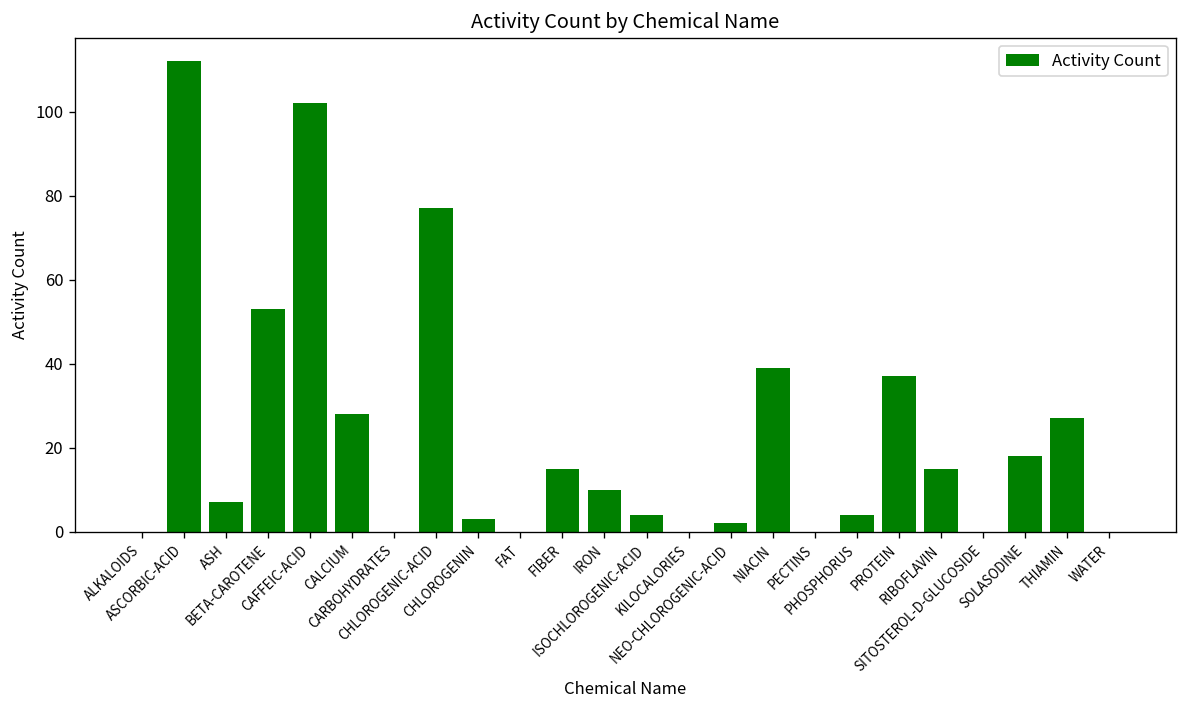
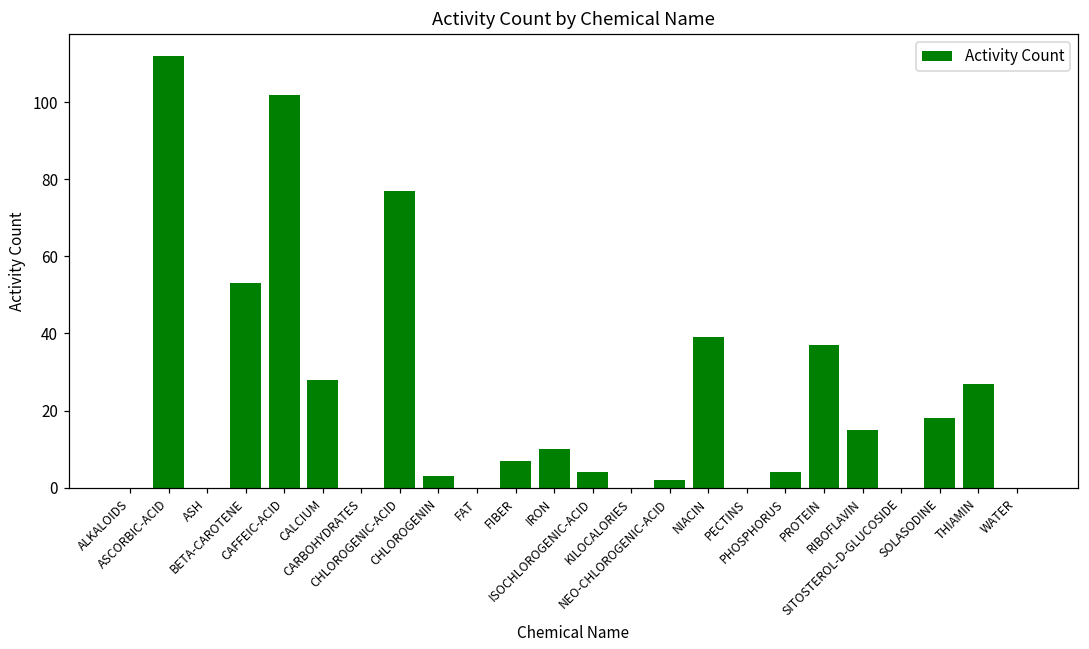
  {
    "ALKALOIDS": 0,
    "ASCORBIC-ACID": 112,
-   "ASH": 7,
+   "ASH": 0,
    "BETA-CAROTENE": 53,
    "CAFFEIC-ACID": 102,
    "CALCIUM": 28,
    "CARBOHYDRATES": 0,
    "CHLOROGENIC-ACID": 77,
    "CHLOROGENIN": 3,
    "FAT": 0,
-   "FIBER": 15,
+   "FIBER": 7,
    "IRON": 10,
    "ISOCHLOROGENIC-ACID": 4,
    "KILOCALORIES": 0,
    "NEO-CHLOROGENIC-ACID": 2,
    "NIACIN": 39,
    "PECTINS": 0,
    "PHOSPHORUS": 4,
    "PROTEIN": 37,
    "RIBOFLAVIN": 15,
    "SITOSTEROL-D-GLUCOSIDE": 0,
    "SOLASODINE": 18,
    "THIAMIN": 27,
    "WATER": 0
  }
